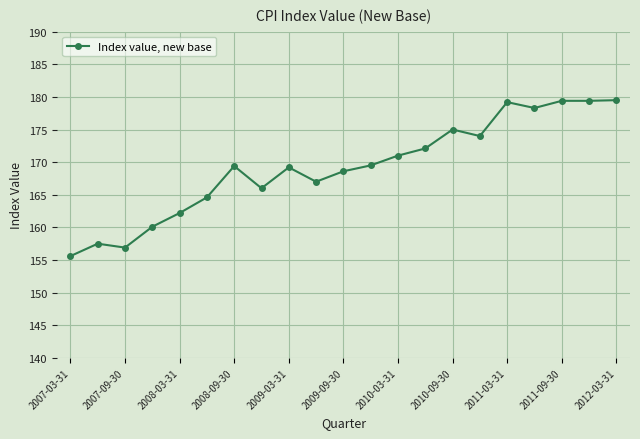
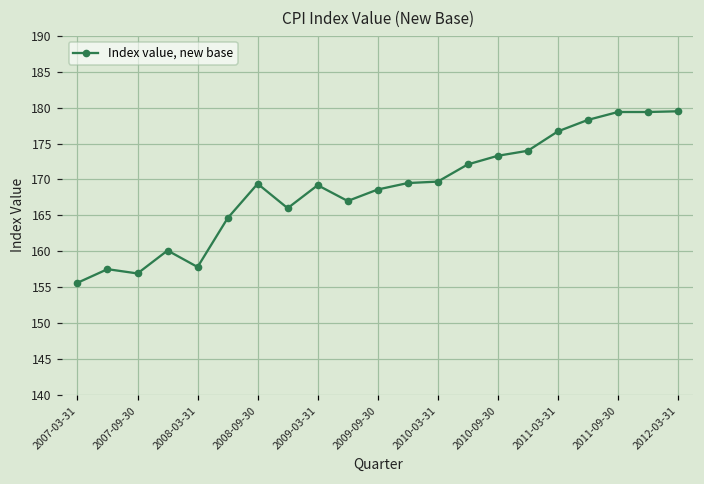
  {
    "2007-03-31": 156,
    "2007-09-30": 157,
-   "2008-03-31": 162,
+   "2008-03-31": 158,
    "2008-09-30": 169,
    "2009-03-31": 169,
    "2009-09-30": 169,
-   "2010-03-31": 171,
-   "2010-09-30": 175,
-   "2011-03-31": 179,
+   "2010-03-31": 170,
+   "2010-09-30": 173,
+   "2011-03-31": 177,
    "2011-09-30": 179,
    "2012-03-31": 180
  }
